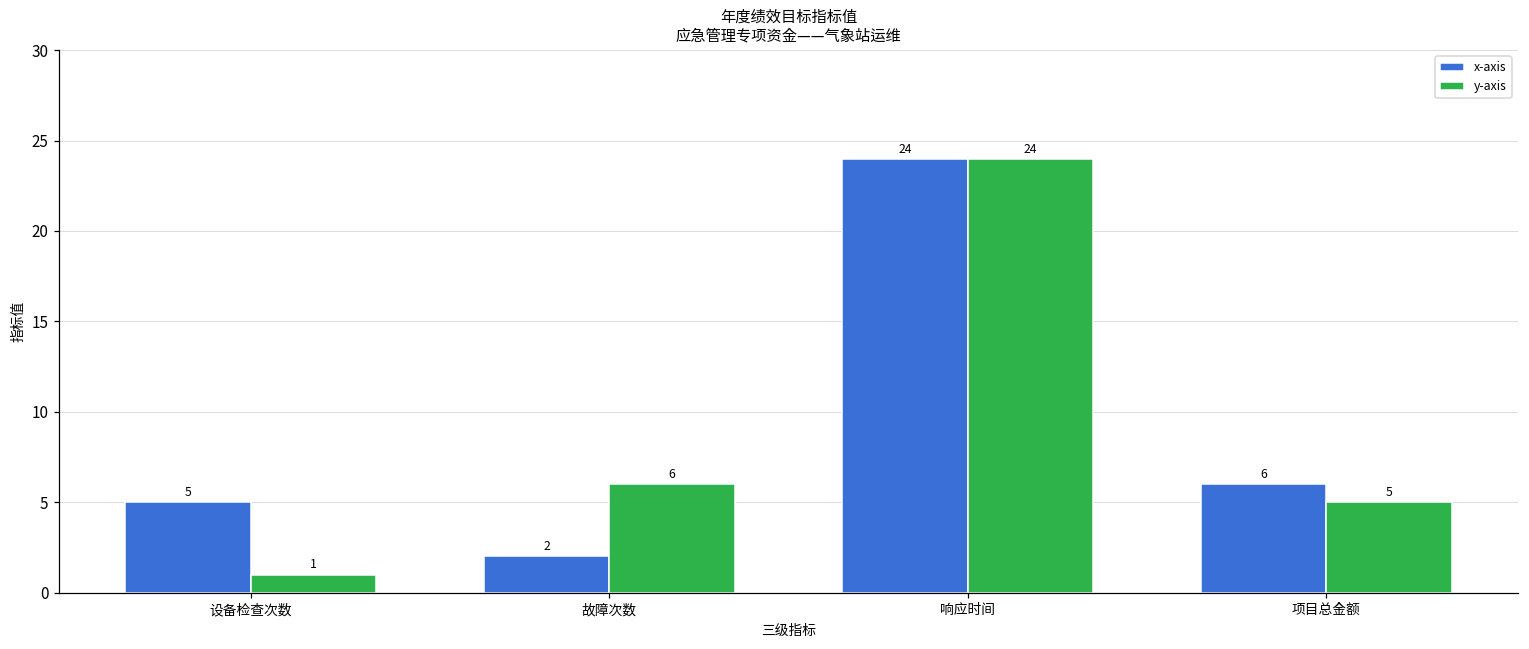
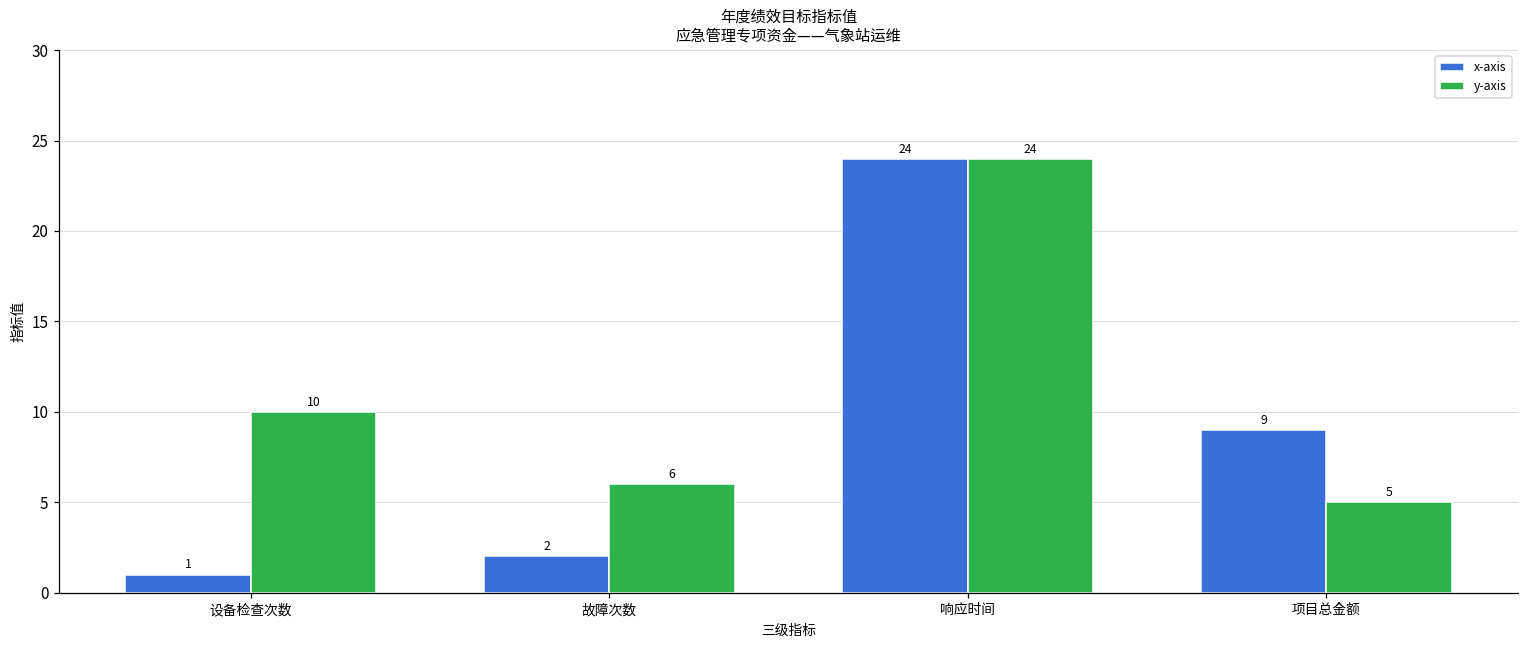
  {
    "x-axis": {
-     "设备检查次数": 5,
+     "设备检查次数": 1,
      "故障次数": 2,
      "响应时间": 24,
-     "项目总金额": 6
+     "项目总金额": 9
    },
    "y-axis": {
-     "设备检查次数": 1,
+     "设备检查次数": 10,
      "故障次数": 6,
      "响应时间": 24,
      "项目总金额": 5
    }
  }
